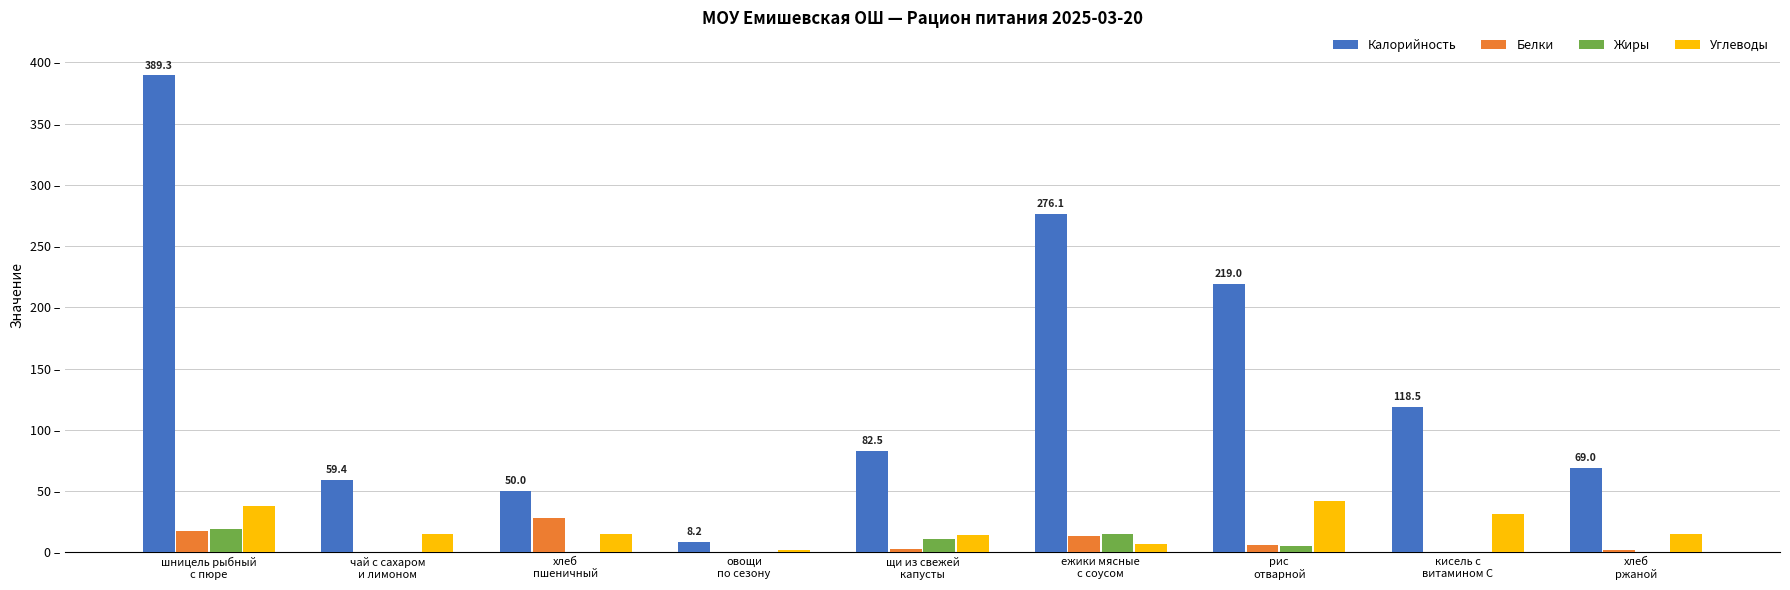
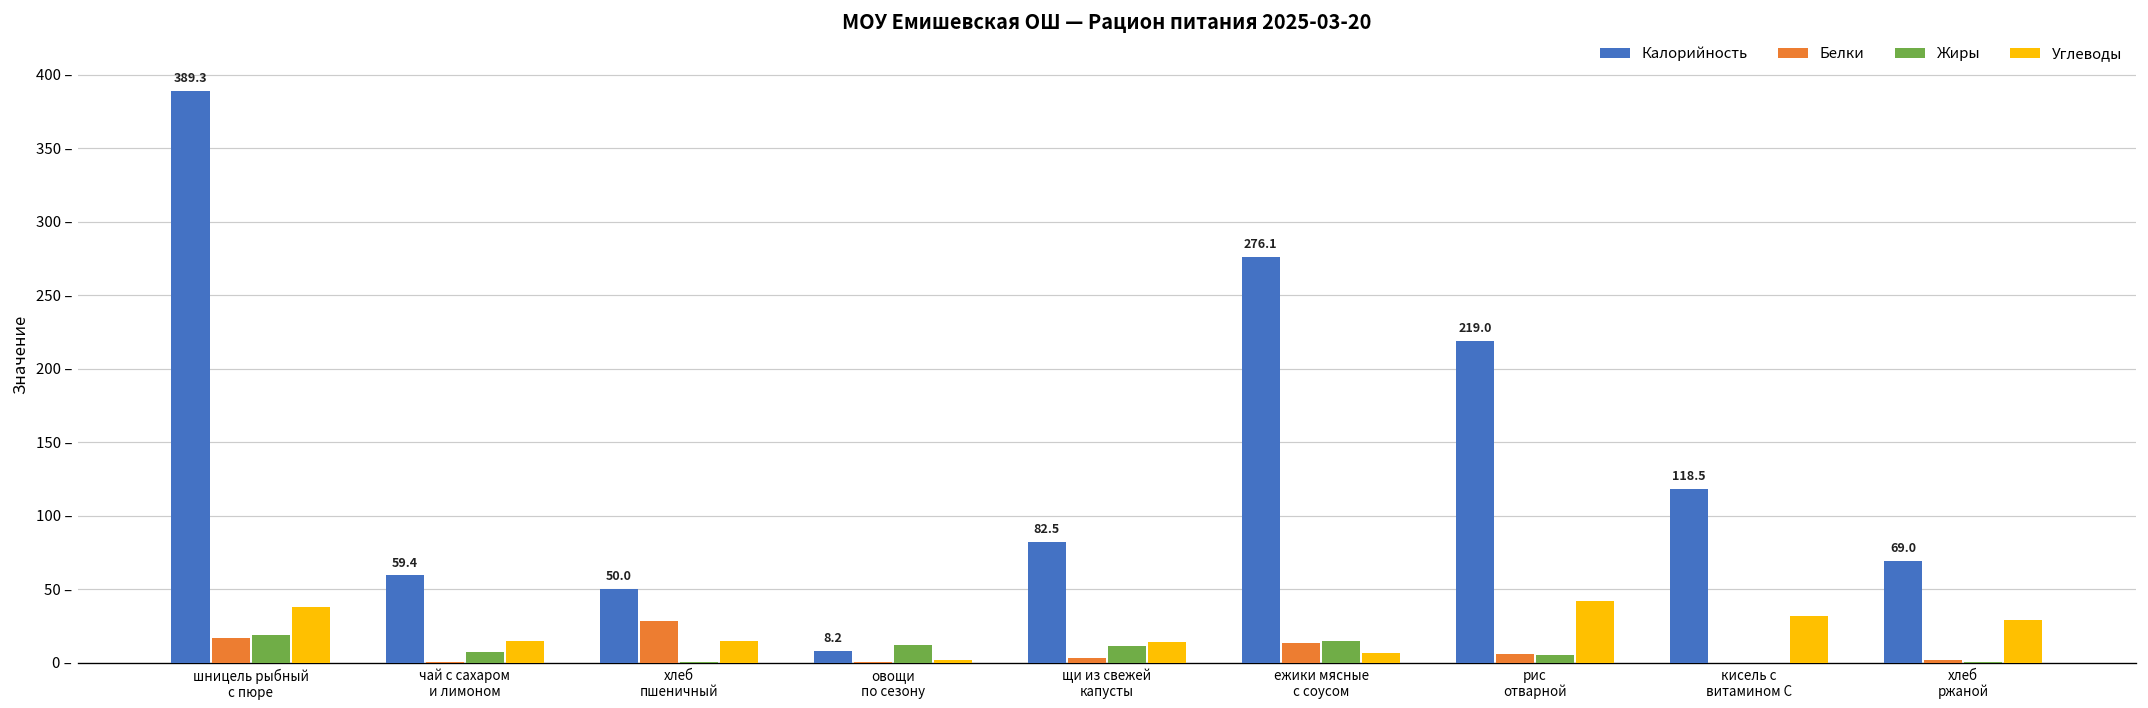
  {
    "Калорийность": {
      "шницель рыбный с пюре": "389.3",
      "чай с сахаром и лимоном": "59.4",
      "хлеб пшеничный": "50.0",
      "овощи по сезону": "8.2",
      "щи из свежей капусты": "82.5",
      "ежики мясные с соусом": "276.1",
      "рис отварной": "219.0",
      "кисель с витамином С": "118.5",
      "хлеб ржаной": "69.0"
    },
    "Белки": {
      "шницель рыбный с пюре": "17 –",
      "хлеб пшеничный": "28 –",
      "щи из свежей капусты": "3 –",
      "ежики мясные с соусом": "13 –",
      "рис отварной": "6 –"
    },
    "Жиры": {
      "шницель рыбный с пюре": "19 –",
-     "чай с сахаром и лимоном": "0 –",
-     "овощи по сезону": "0 –",
+     "чай с сахаром и лимоном": "7 –",
+     "овощи по сезону": "12 –",
      "щи из свежей капусты": "11 –",
      "ежики мясные с соусом": "15 –",
      "рис отварной": "5 –",
      "кисель с витамином С": "0 –"
    },
    "Углеводы": {
      "шницель рыбный с пюре": "38 –",
      "чай с сахаром и лимоном": "15 –",
      "хлеб пшеничный": "15 –",
      "щи из свежей капусты": "14 –",
      "ежики мясные с соусом": "7 –",
      "рис отварной": "42 –",
      "кисель с витамином С": "32 –",
-     "хлеб ржаной": "15 –"
+     "хлеб ржаной": "29 –"
    }
  }
